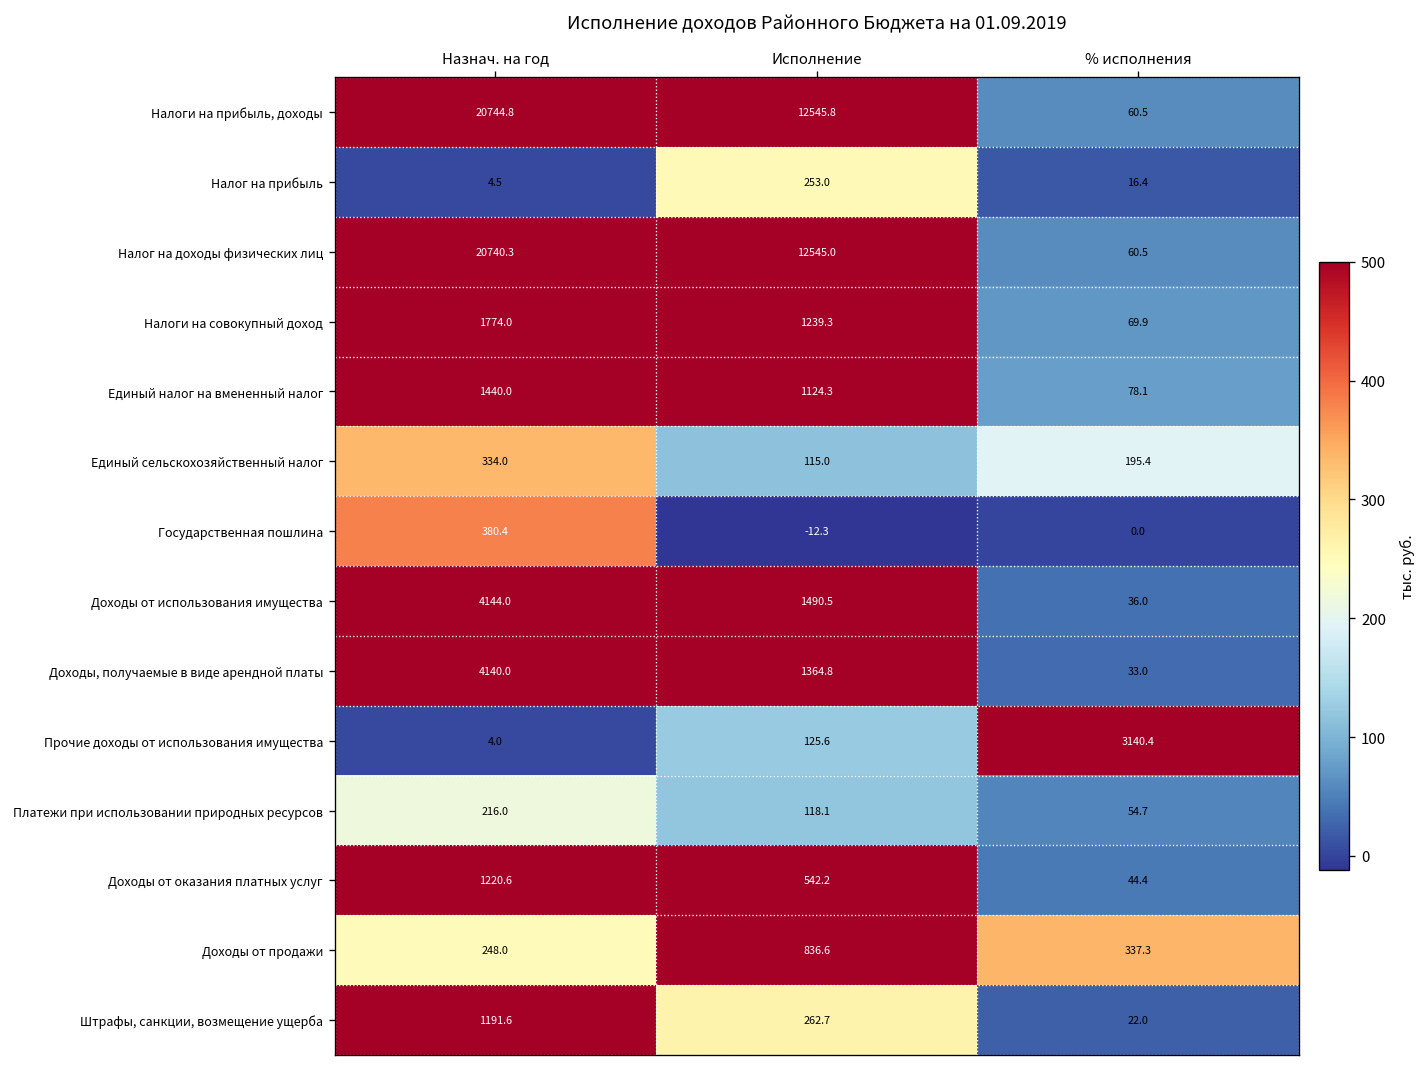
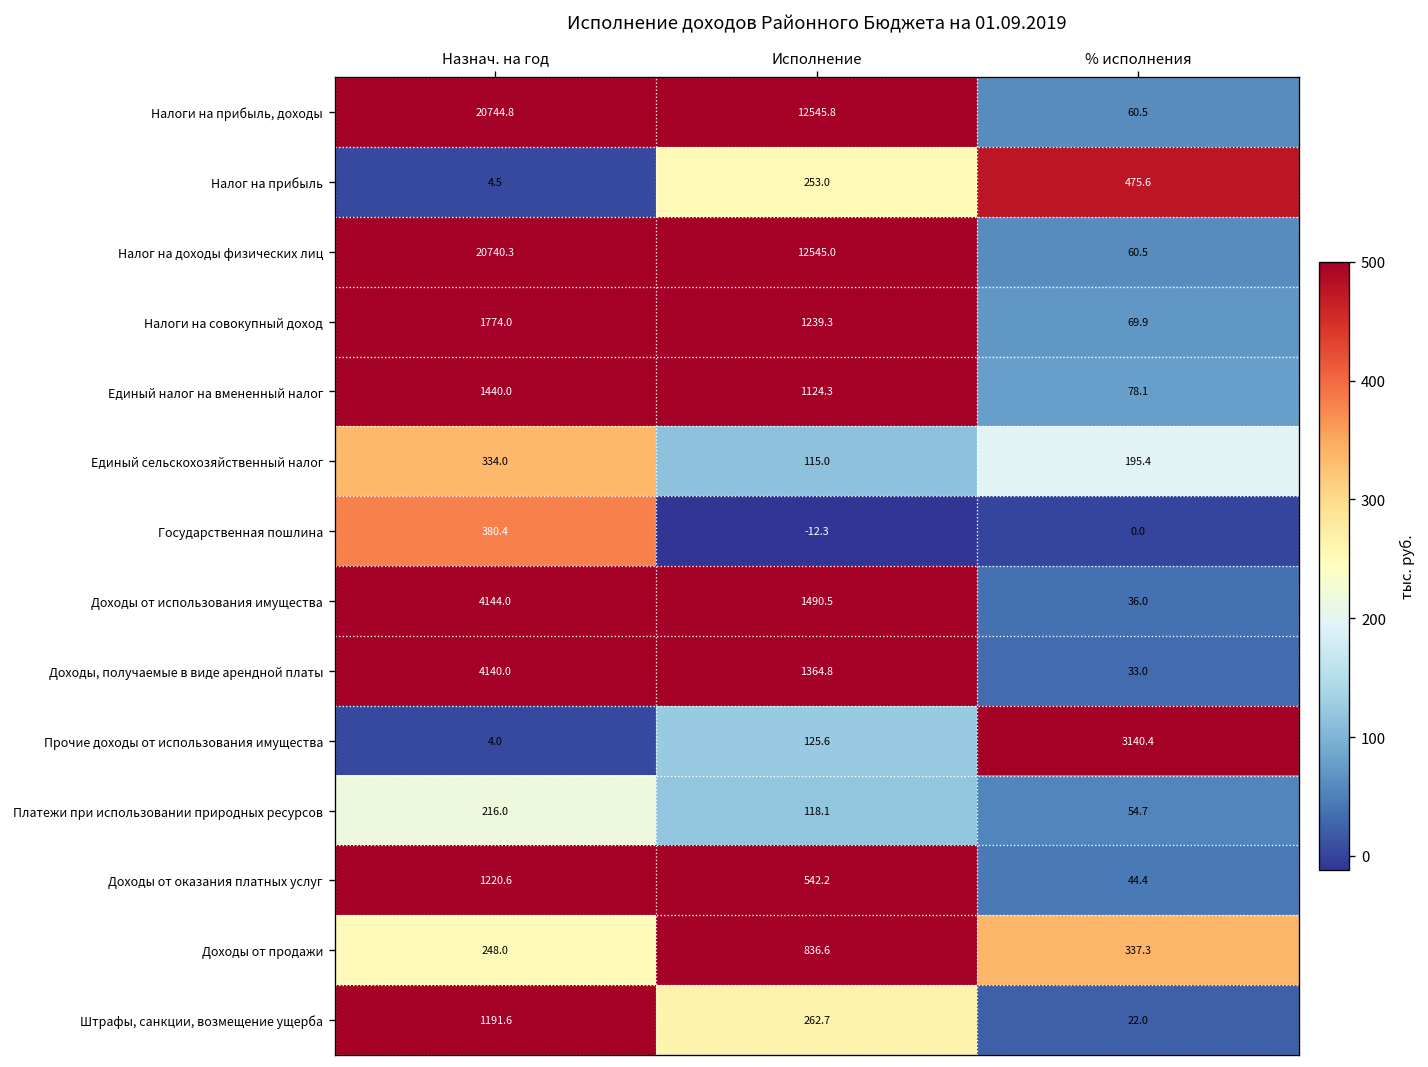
  {
    "Налоги на прибыль, доходы": {
      "Назнач. на год": 20744.8,
      "Исполнение": 12545.8,
      "% исполнения": 60.5
    },
    "Налог на прибыль": {
      "Назнач. на год": 4.5,
      "Исполнение": 253.0,
-     "% исполнения": 16.4
+     "% исполнения": 475.6
    },
    "Налог на доходы физических лиц": {
      "Назнач. на год": 20740.3,
      "Исполнение": 12545.0,
      "% исполнения": 60.5
    },
    "Налоги на совокупный доход": {
      "Назнач. на год": 1774.0,
      "Исполнение": 1239.3,
      "% исполнения": 69.9
    },
    "Единый налог на вмененный налог": {
      "Назнач. на год": 1440.0,
      "Исполнение": 1124.3,
      "% исполнения": 78.1
    },
    "Единый сельскохозяйственный налог": {
      "Назнач. на год": 334.0,
      "Исполнение": 115.0,
      "% исполнения": 195.4
    },
    "Государственная пошлина": {
      "Назнач. на год": 380.4,
      "Исполнение": -12.3,
      "% исполнения": 0.0
    },
    "Доходы от использования имущества": {
      "Назнач. на год": 4144.0,
      "Исполнение": 1490.5,
      "% исполнения": 36.0
    },
    "Доходы, получаемые в виде арендной платы": {
      "Назнач. на год": 4140.0,
      "Исполнение": 1364.8,
      "% исполнения": 33.0
    },
    "Прочие доходы от использования имущества": {
      "Назнач. на год": 4.0,
      "Исполнение": 125.6,
      "% исполнения": 3140.4
    },
    "Платежи при использовании природных ресурсов": {
      "Назнач. на год": 216.0,
      "Исполнение": 118.1,
      "% исполнения": 54.7
    },
    "Доходы от оказания платных услуг": {
      "Назнач. на год": 1220.6,
      "Исполнение": 542.2,
      "% исполнения": 44.4
    },
    "Доходы от продажи": {
      "Назнач. на год": 248.0,
      "Исполнение": 836.6,
      "% исполнения": 337.3
    },
    "Штрафы, санкции, возмещение ущерба": {
      "Назнач. на год": 1191.6,
      "Исполнение": 262.7,
      "% исполнения": 22.0
    }
  }
